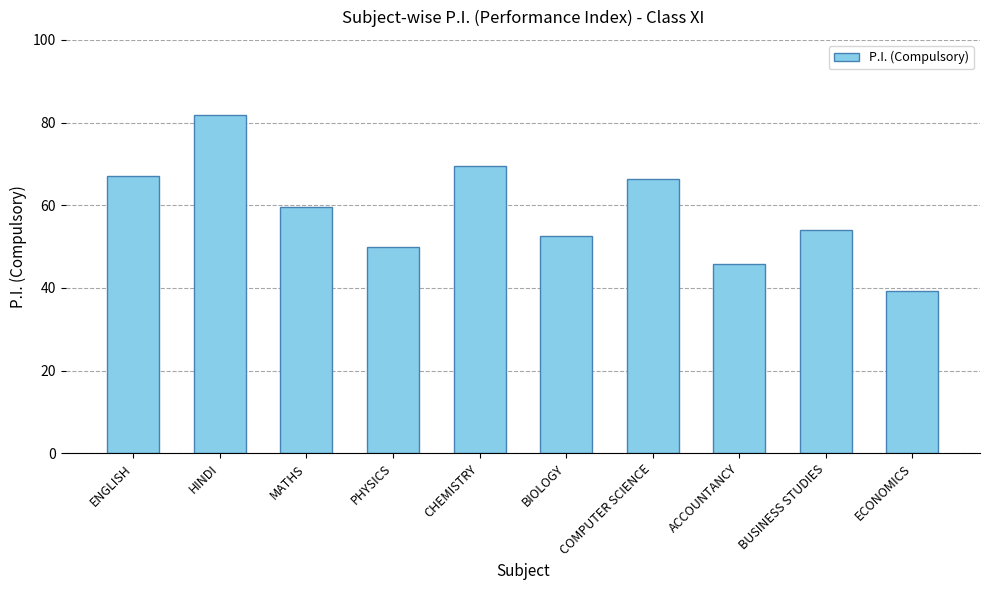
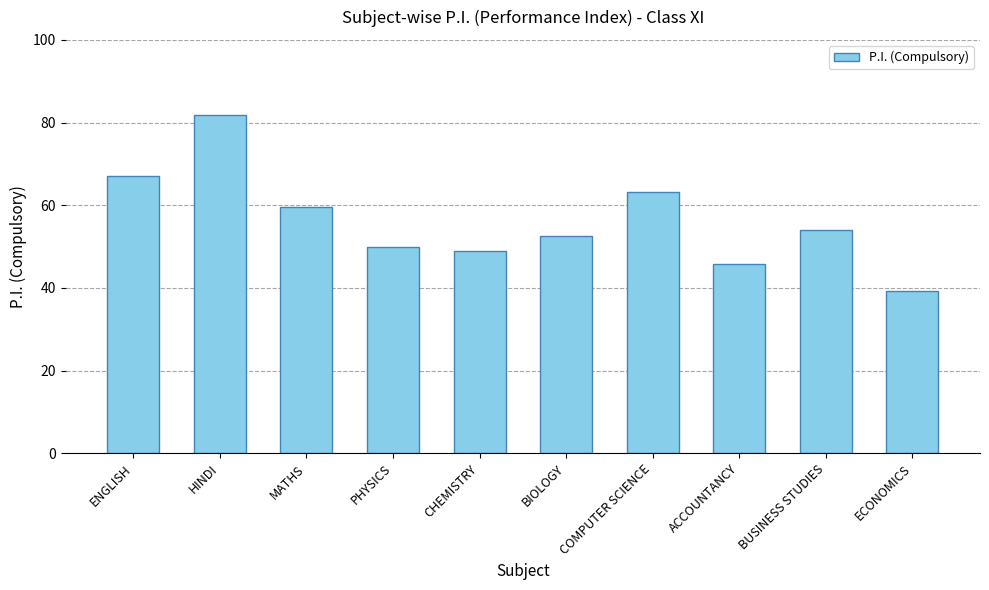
  {
    "ENGLISH": 67,
    "HINDI": 82,
    "MATHS": 60,
    "PHYSICS": 50,
-   "CHEMISTRY": 69,
+   "CHEMISTRY": 49,
    "BIOLOGY": 53,
-   "COMPUTER SCIENCE": 66,
+   "COMPUTER SCIENCE": 63,
    "ACCOUNTANCY": 46,
    "BUSINESS STUDIES": 54,
    "ECONOMICS": 39
  }
